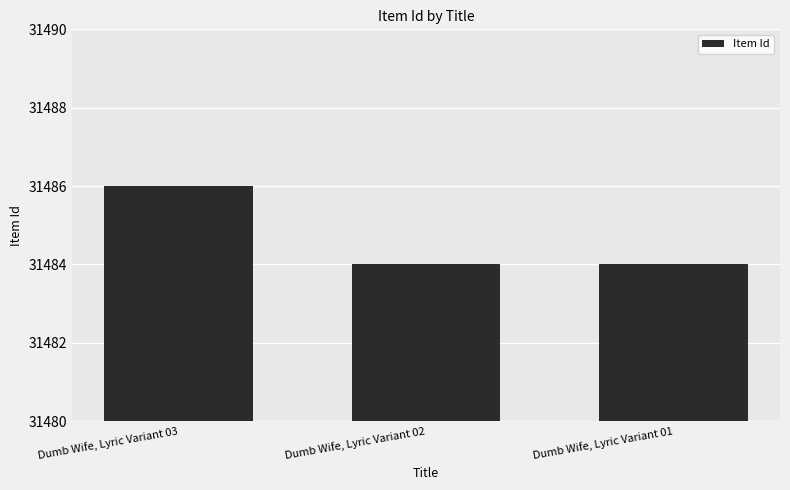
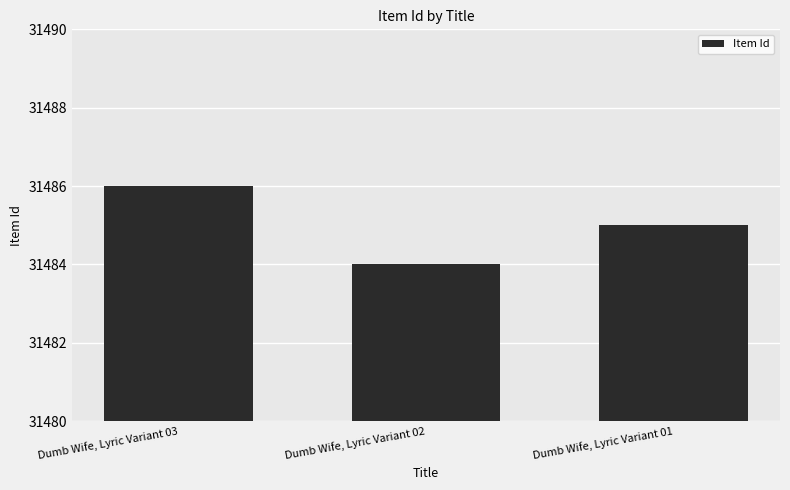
  {
    "Dumb Wife, Lyric Variant 03": 31486,
    "Dumb Wife, Lyric Variant 02": 31484,
-   "Dumb Wife, Lyric Variant 01": 31484
+   "Dumb Wife, Lyric Variant 01": 31485
  }
